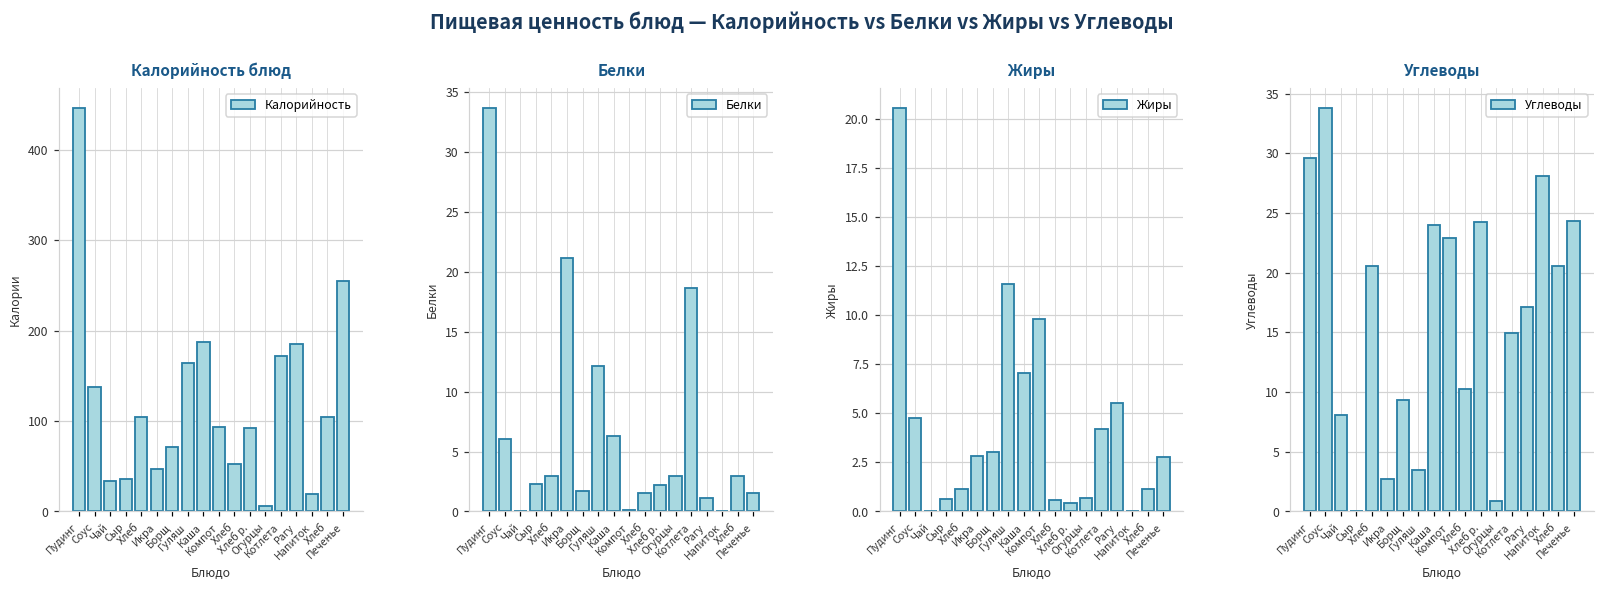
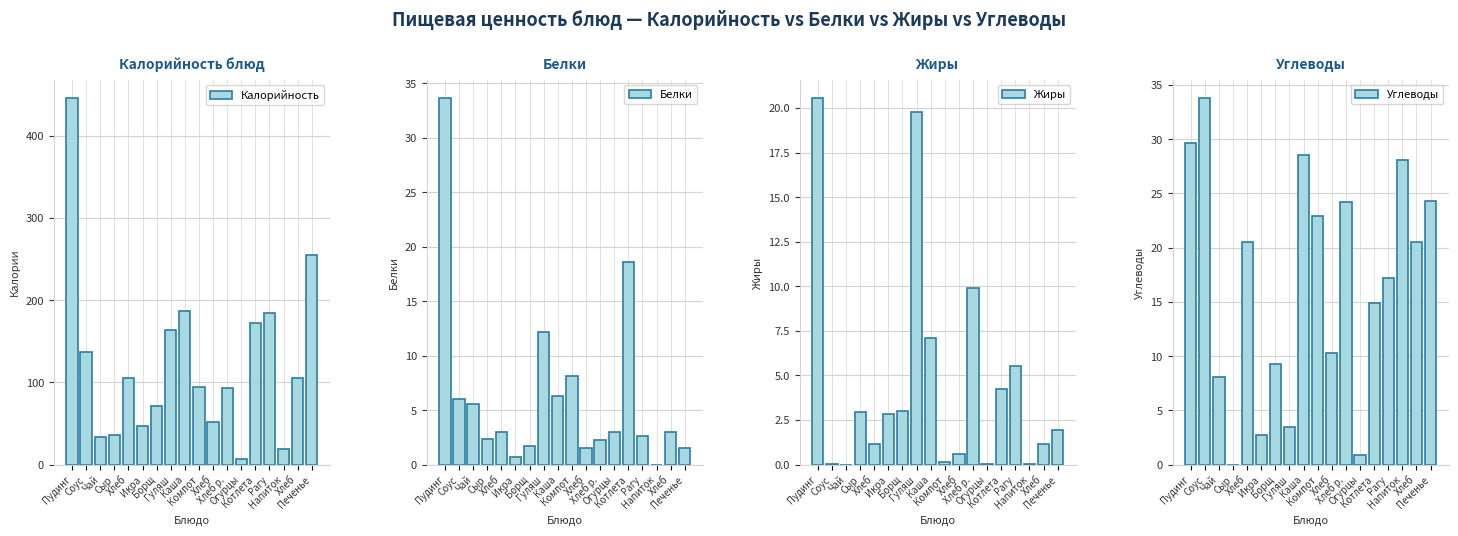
  {
    "Калорийность блюд": {
      "Пудинг": 450,
      "Соус": 140,
      "Чай": 30,
      "Сыр": 40,
      "Икра": 50,
      "Борщ": 70,
      "Гуляш": 160,
      "Каша": 190,
      "Компот": 90,
      "Хлеб р.": 90,
      "Огурцы": 10,
      "Котлета": 170,
      "Рагу": 180,
      "Напиток": 20,
      "Печенье": 250
    },
    "Белки": {
      "Пудинг": 33.6,
      "Соус": 6.0,
-     "Чай": 0.0,
+     "Чай": 5.6,
      "Сыр": 2.3,
-     "Икра": 21.2,
+     "Икра": 0.7,
      "Борщ": 1.7,
      "Гуляш": 12.1,
      "Каша": 6.3,
-     "Компот": 0.1,
+     "Компот": 8.1,
      "Хлеб р.": 2.2,
      "Огурцы": 3.0,
      "Котлета": 18.6,
-     "Рагу": 1.1,
+     "Рагу": 2.6,
      "Печенье": 1.5
    },
    "Жиры": {
      "Пудинг": 20.6,
-     "Соус": 4.7,
-     "Сыр": 0.6,
+     "Соус": 0.0,
+     "Сыр": 3.0,
      "Икра": 2.8,
      "Борщ": 3.0,
-     "Гуляш": 11.6,
+     "Гуляш": 19.8,
      "Каша": 7.1,
-     "Компот": 9.8,
-     "Хлеб р.": 0.4,
-     "Огурцы": 0.7,
+     "Компот": 0.1,
+     "Хлеб р.": 9.9,
+     "Огурцы": 0.1,
      "Котлета": 4.2,
      "Рагу": 5.5,
-     "Печенье": 2.8
+     "Печенье": 2.0
    },
    "Углеводы": {
      "Пудинг": 29.7,
      "Соус": 33.8,
      "Чай": 8.1,
      "Сыр": 0.0,
      "Икра": 2.7,
      "Борщ": 9.3,
      "Гуляш": 3.5,
-     "Каша": 24.0,
+     "Каша": 28.5,
      "Компот": 22.9,
      "Хлеб р.": 24.3,
      "Огурцы": 0.9,
      "Котлета": 14.9,
      "Рагу": 17.2,
      "Напиток": 28.1,
      "Печенье": 24.3
    }
  }
